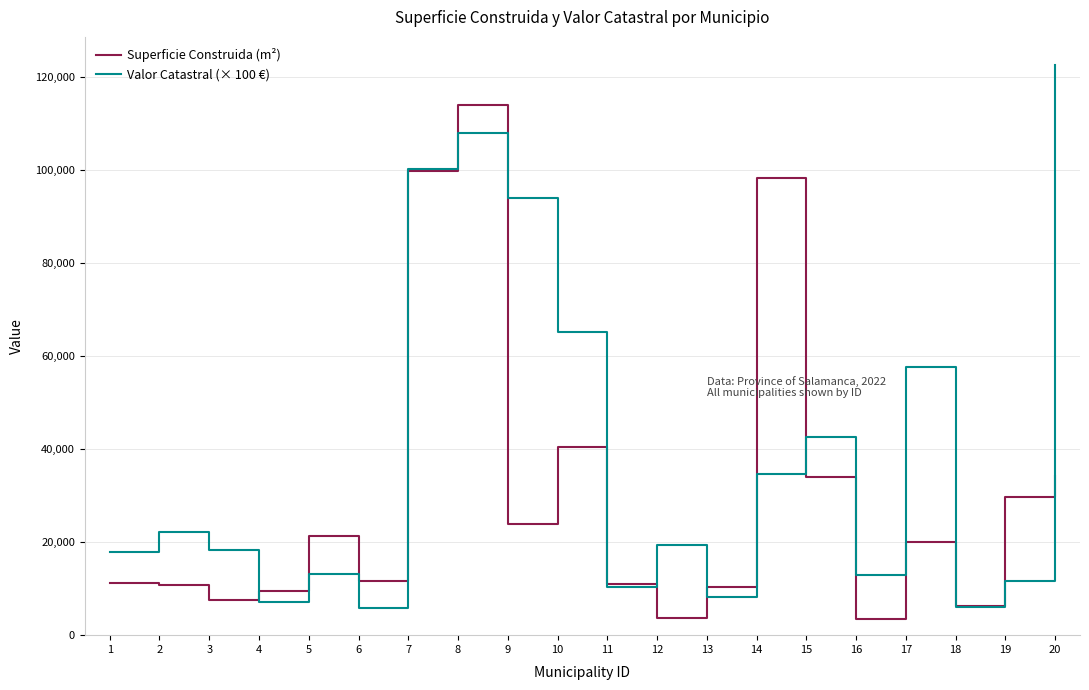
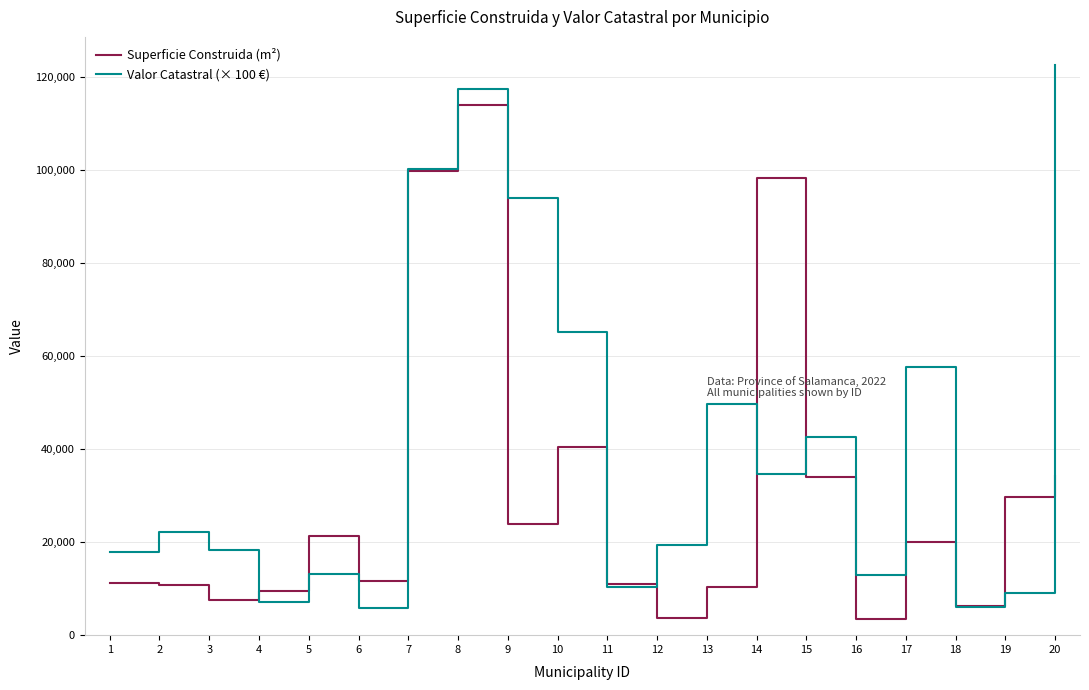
  {
    "Superficie Construida (m²)": {
      "1": "11,000",
      "2": "11,000",
      "3": "8,000",
      "4": "9,000",
      "5": "21,000",
      "6": "12,000",
      "8": "114,000",
      "9": "24,000",
      "10": "40,000",
      "11": "11,000",
      "12": "4,000",
      "13": "10,000",
      "14": "98,000",
      "15": "34,000",
      "16": "3,000",
      "17": "20,000",
      "19": "30,000",
      "20": "34,000"
    },
    "Valor Catastral (× 100 €)": {
      "1": "18,000",
      "2": "22,000",
      "3": "18,000",
      "4": "7,000",
      "5": "13,000",
      "6": "6,000",
-     "8": "108,000",
+     "8": "117,000",
      "9": "94,000",
      "10": "65,000",
      "11": "10,000",
      "12": "19,000",
-     "13": "8,000",
+     "13": "50,000",
      "14": "35,000",
      "15": "43,000",
      "16": "13,000",
-     "19": "12,000",
+     "19": "9,000",
      "20": "123,000"
    }
  }
